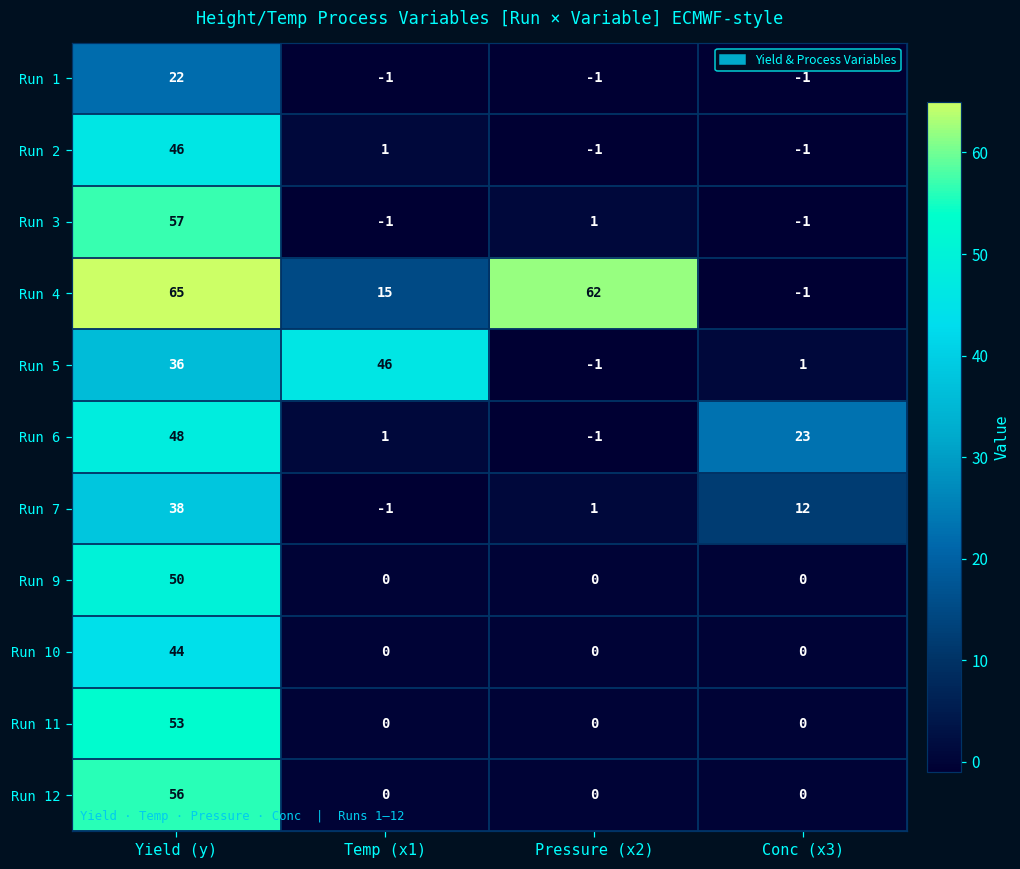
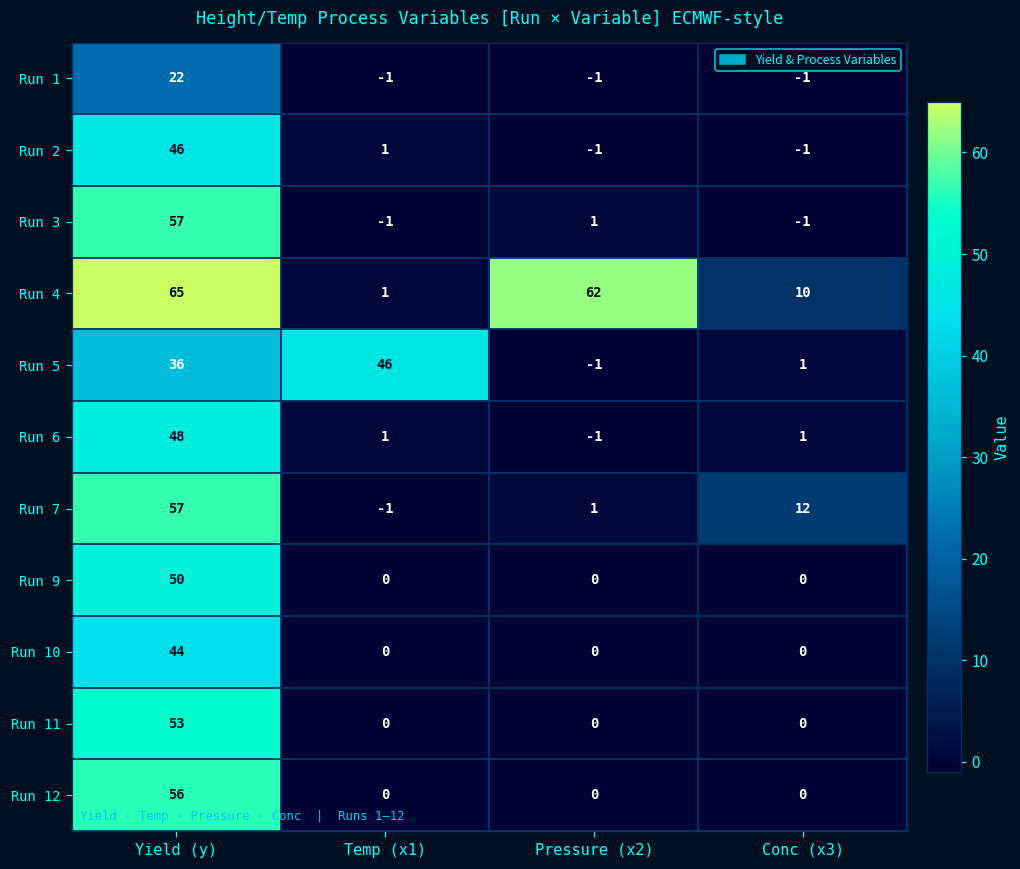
  {
    "Run 1": {
      "Yield (y)": 22,
      "Temp (x1)": -1,
      "Pressure (x2)": -1,
      "Conc (x3)": -1
    },
    "Run 2": {
      "Yield (y)": 46,
      "Temp (x1)": 1,
      "Pressure (x2)": -1,
      "Conc (x3)": -1
    },
    "Run 3": {
      "Yield (y)": 57,
      "Temp (x1)": -1,
      "Pressure (x2)": 1,
      "Conc (x3)": -1
    },
    "Run 4": {
      "Yield (y)": 65,
-     "Temp (x1)": 15,
+     "Temp (x1)": 1,
      "Pressure (x2)": 62,
-     "Conc (x3)": -1
+     "Conc (x3)": 10
    },
    "Run 5": {
      "Yield (y)": 36,
      "Temp (x1)": 46,
      "Pressure (x2)": -1,
      "Conc (x3)": 1
    },
    "Run 6": {
      "Yield (y)": 48,
      "Temp (x1)": 1,
      "Pressure (x2)": -1,
-     "Conc (x3)": 23
+     "Conc (x3)": 1
    },
    "Run 7": {
-     "Yield (y)": 38,
+     "Yield (y)": 57,
      "Temp (x1)": -1,
      "Pressure (x2)": 1,
      "Conc (x3)": 12
    },
    "Run 9": {
      "Yield (y)": 50,
      "Temp (x1)": 0,
      "Pressure (x2)": 0,
      "Conc (x3)": 0
    },
    "Run 10": {
      "Yield (y)": 44,
      "Temp (x1)": 0,
      "Pressure (x2)": 0,
      "Conc (x3)": 0
    },
    "Run 11": {
      "Yield (y)": 53,
      "Temp (x1)": 0,
      "Pressure (x2)": 0,
      "Conc (x3)": 0
    },
    "Run 12": {
      "Temp (x1)": 0,
      "Pressure (x2)": 0,
      "Conc (x3)": 0
    }
  }
